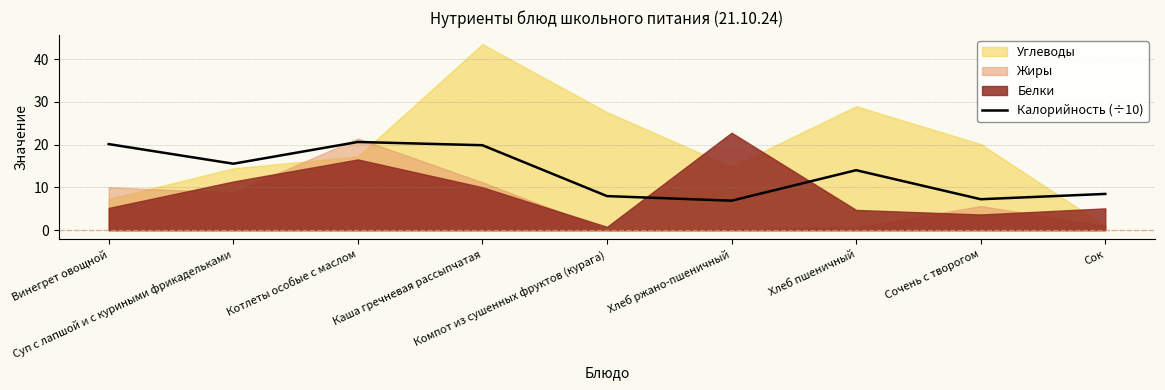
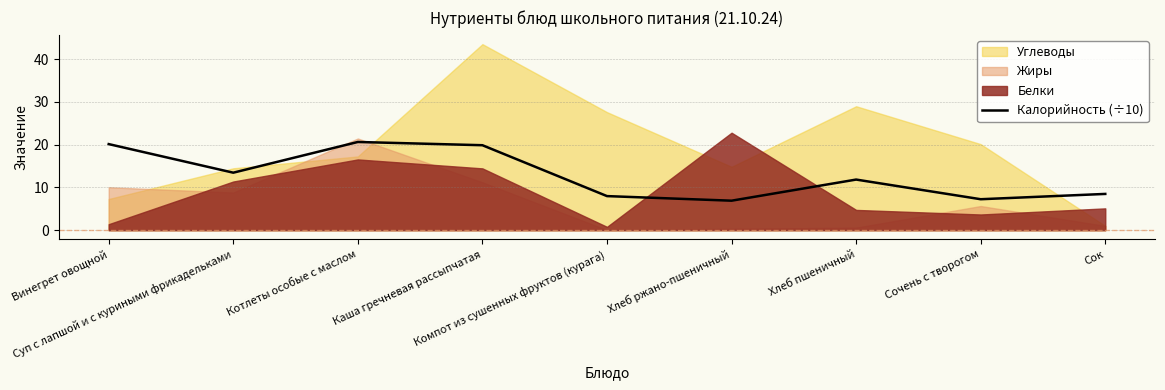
  {
    "Калорийность (÷10)": {
      "Винегрет овощной": 20,
-     "Суп с лапшой и с куриными фрикадельками": 16,
+     "Суп с лапшой и с куриными фрикадельками": 13,
      "Котлеты особые с маслом": 21,
      "Каша гречневая рассыпчатая": 20,
      "Компот из сушенных фруктов (курага)": 8,
      "Хлеб ржано-пшеничный": 7,
-     "Хлеб пшеничный": 14,
+     "Хлеб пшеничный": 12,
      "Сочень с творогом": 7,
      "Сок": 8
    },
    "Белки": {
-     "Винегрет овощной": 5,
+     "Винегрет овощной": 1,
      "Суп с лапшой и с куриными фрикадельками": 11,
      "Котлеты особые с маслом": 17,
-     "Каша гречневая рассыпчатая": 10,
+     "Каша гречневая рассыпчатая": 14,
      "Компот из сушенных фруктов (курага)": 1,
      "Хлеб ржано-пшеничный": 23,
      "Хлеб пшеничный": 5,
      "Сочень с творогом": 4,
      "Сок": 5
    }
  }
